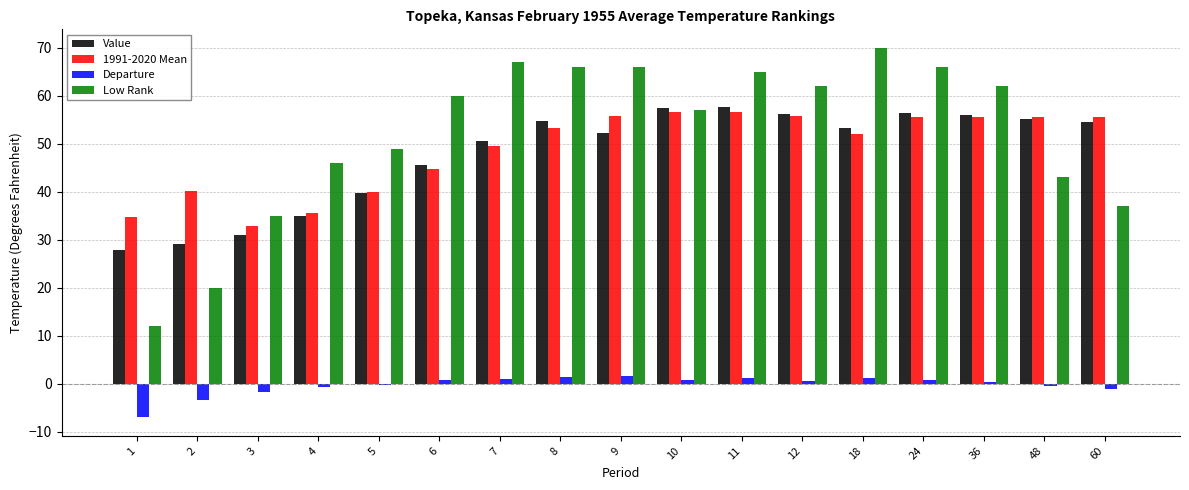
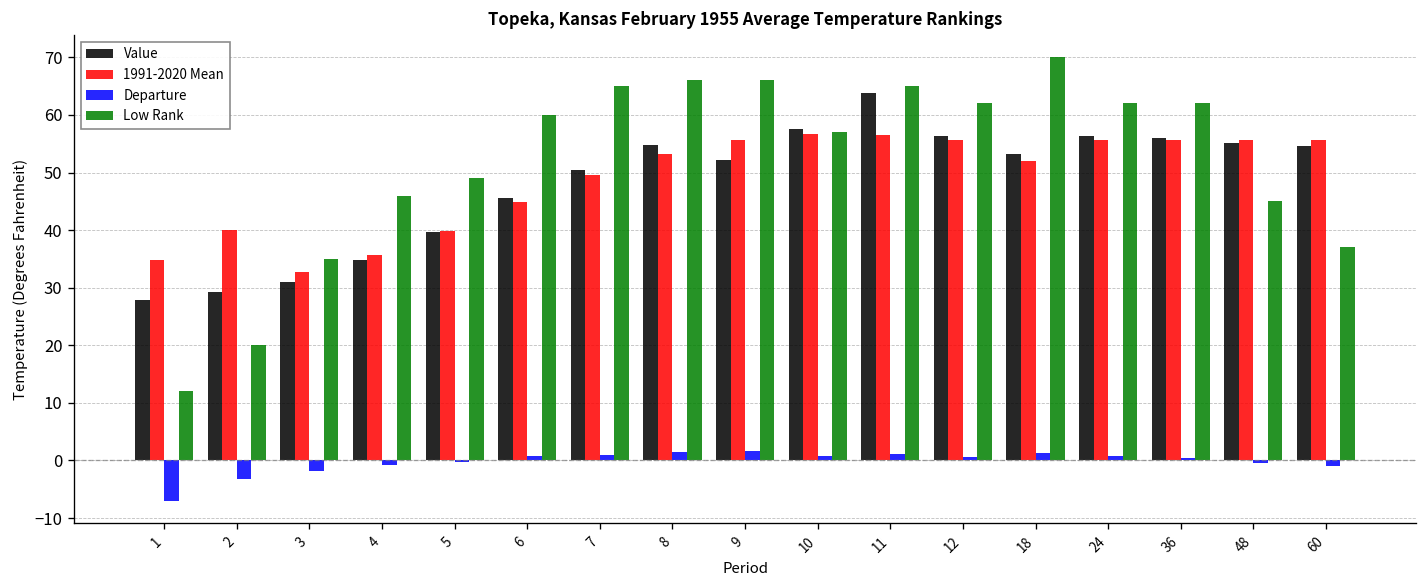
  {
    "Value": {
      "1": 28,
      "2": 29,
      "3": 31,
      "4": 35,
      "5": 40,
      "6": 46,
      "7": 51,
      "8": 55,
      "9": 52,
      "10": 58,
-     "11": 58,
+     "11": 64,
      "12": 56,
      "18": 53,
      "24": 56,
      "36": 56,
      "48": 55,
      "60": 55
    },
    "1991-2020 Mean": {
      "1": 35,
      "2": 40,
      "3": 33,
      "4": 36,
      "5": 40,
      "6": 45,
      "7": 50,
      "8": 53,
      "9": 56,
      "10": 57,
      "11": 57,
      "12": 56,
      "18": 52,
      "24": 56,
      "36": 56,
      "48": 56,
      "60": 56
    },
    "Departure": {
      "1": -7,
      "2": -3,
      "3": -2,
      "4": -1,
      "6": 1,
      "7": 1,
      "8": 2,
      "9": 2,
      "10": 1,
      "11": 1,
      "12": 1,
      "18": 1,
      "24": 1,
      "60": -1
    },
    "Low Rank": {
      "1": 12,
      "2": 20,
      "3": 35,
      "4": 46,
      "5": 49,
      "6": 60,
-     "7": 67,
+     "7": 65,
      "8": 66,
      "9": 66,
      "10": 57,
      "11": 65,
      "12": 62,
      "18": 70,
-     "24": 66,
+     "24": 62,
      "36": 62,
-     "48": 43,
+     "48": 45,
      "60": 37
    }
  }
